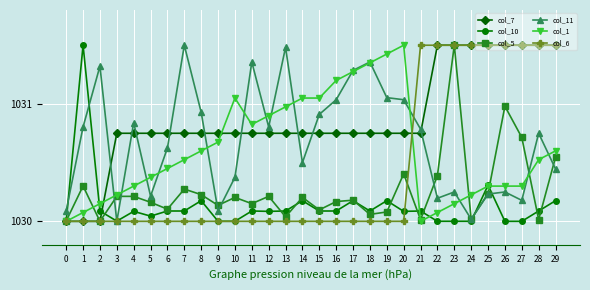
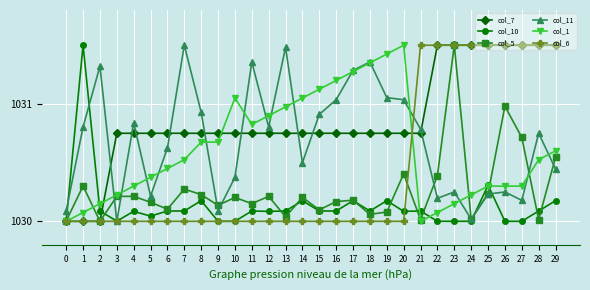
  {
    "col_1": {
      "1": 1030.08,
      "2": 1030.15,
      "4": 1030.30,
      "5": 1030.38,
      "6": 1030.45,
      "7": 1030.53,
-     "8": 1030.60,
+     "8": 1030.68,
      "9": 1030.68,
      "10": 1031.05,
      "11": 1030.83,
      "12": 1030.90,
      "13": 1030.98,
      "14": 1031.05,
-     "15": 1031.05,
+     "15": 1031.13,
      "16": 1031.20,
      "19": 1031.43,
      "20": 1031.50,
      "22": 1030.08,
      "23": 1030.15,
      "24": 1030.23,
      "26": 1030.30,
      "27": 1030.30,
      "28": 1030.53,
      "29": 1030.60
    },
    "col_6": {
      "4": 1030.00,
      "5": 1030.00,
      "6": 1030.00,
      "7": 1030.00,
      "8": 1030.00,
      "11": 1030.00,
      "12": 1030.00,
      "13": 1030.00,
      "14": 1030.00,
      "15": 1030.00,
      "16": 1030.00,
      "17": 1030.00,
      "18": 1030.00,
      "19": 1030.00,
      "20": 1030.00,
      "21": 1031.50
    }
  }
